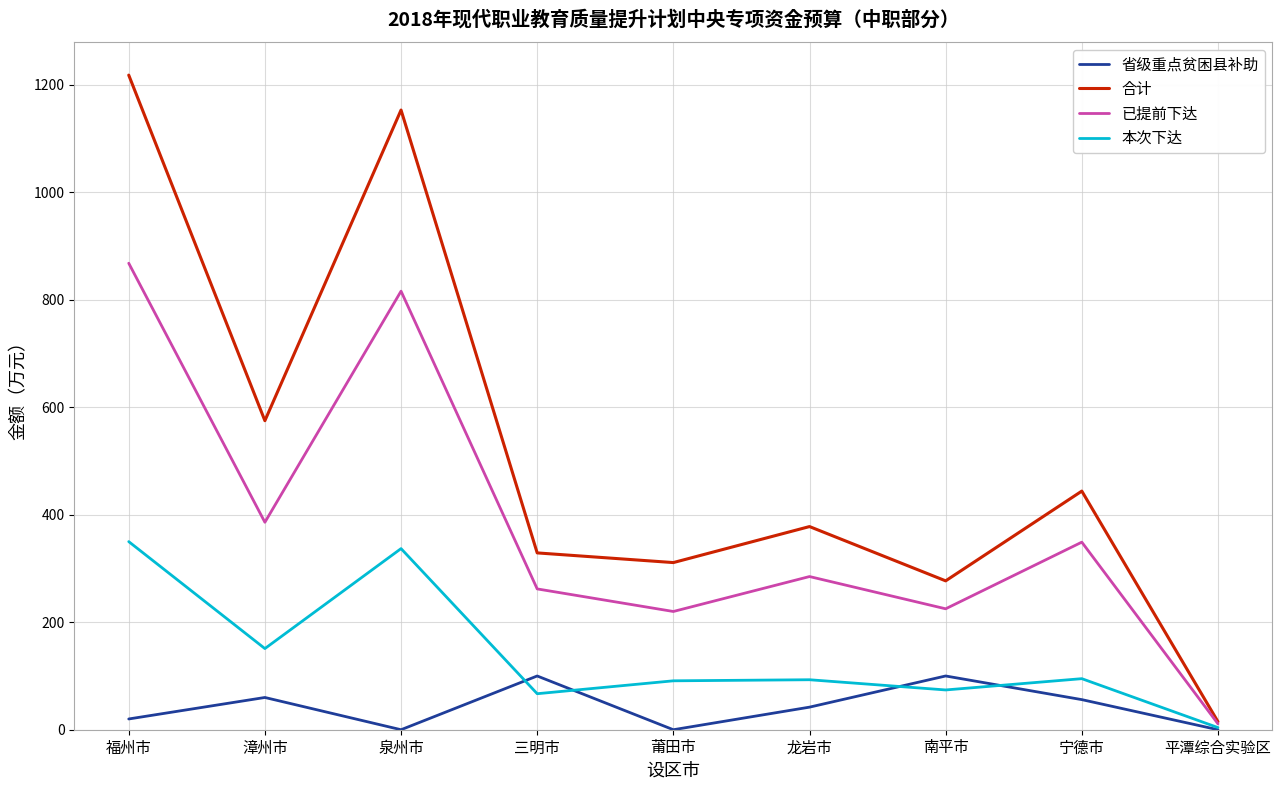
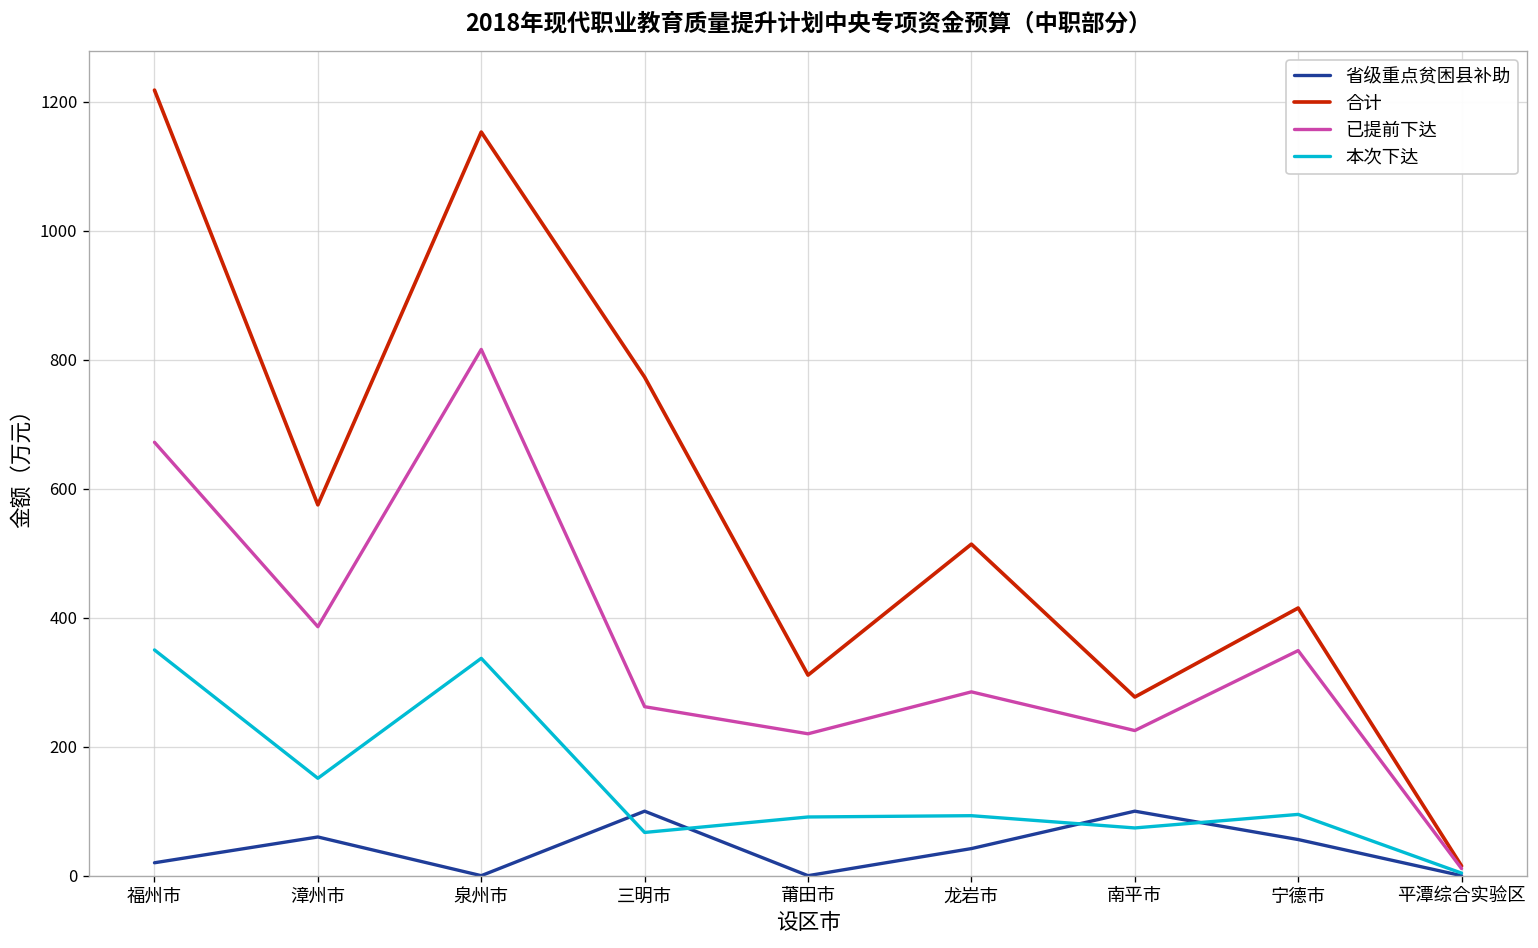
  {
    "省级重点贫困县补助": {
      "福州市": 20,
      "漳州市": 60,
      "泉州市": 0,
      "三明市": 100,
      "莆田市": 0,
      "龙岩市": 40,
      "南平市": 100,
      "宁德市": 60
    },
    "合计": {
      "福州市": 1220,
      "漳州市": 580,
      "泉州市": 1150,
-     "三明市": 330,
+     "三明市": 770,
      "莆田市": 310,
-     "龙岩市": 380,
+     "龙岩市": 510,
      "南平市": 280,
-     "宁德市": 440
+     "宁德市": 420
    },
    "已提前下达": {
-     "福州市": 870,
+     "福州市": 670,
      "漳州市": 390,
      "泉州市": 820,
      "三明市": 260,
      "莆田市": 220,
      "龙岩市": 290,
      "南平市": 230,
      "宁德市": 350
    },
    "本次下达": {
      "福州市": 350,
      "漳州市": 150,
      "泉州市": 340,
      "三明市": 70,
      "莆田市": 90,
      "龙岩市": 90,
      "南平市": 70,
      "宁德市": 100
    }
  }
